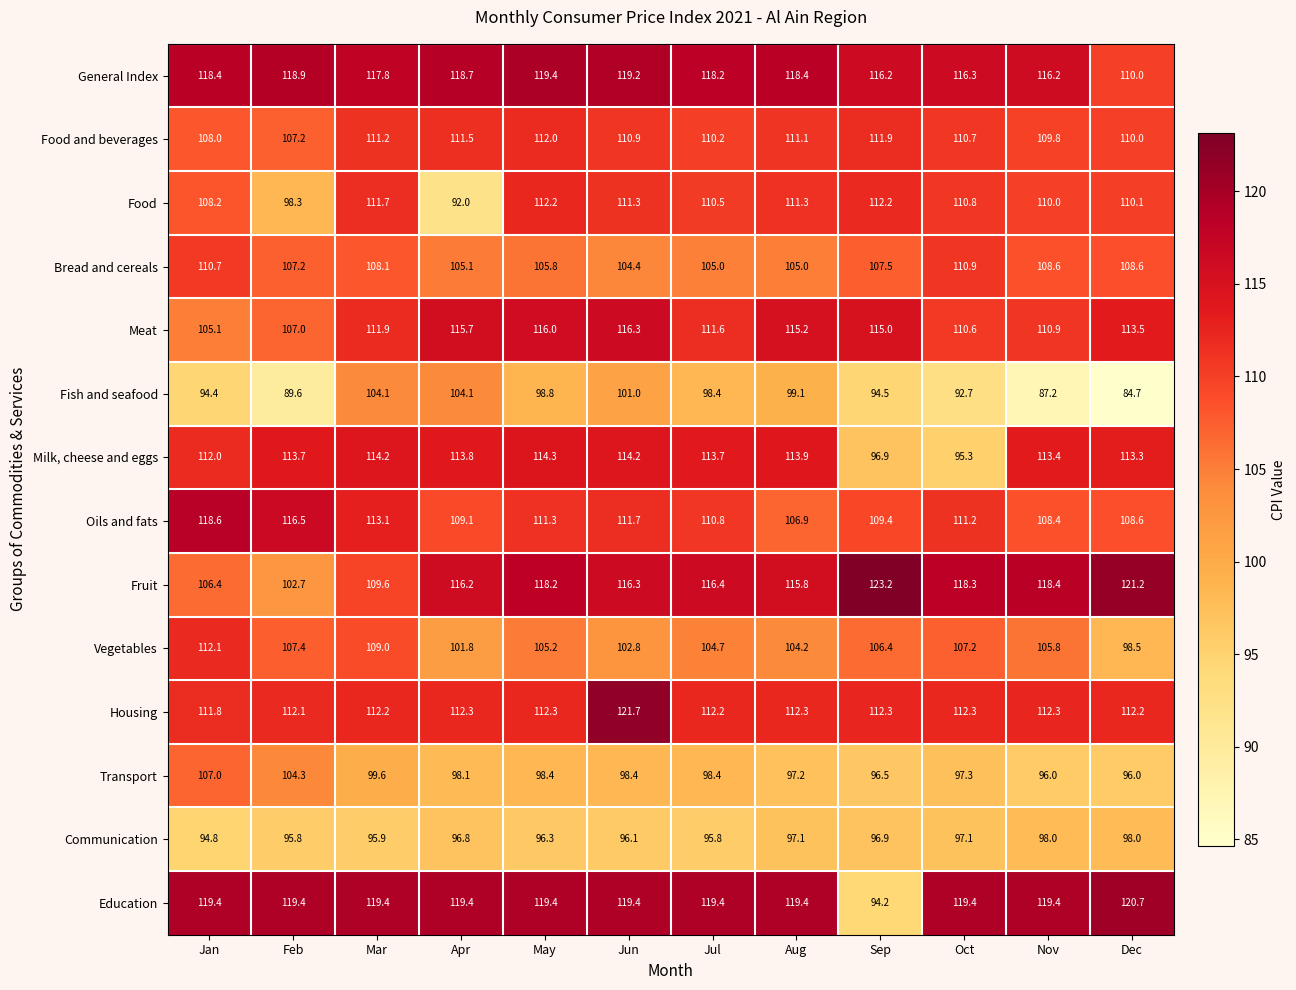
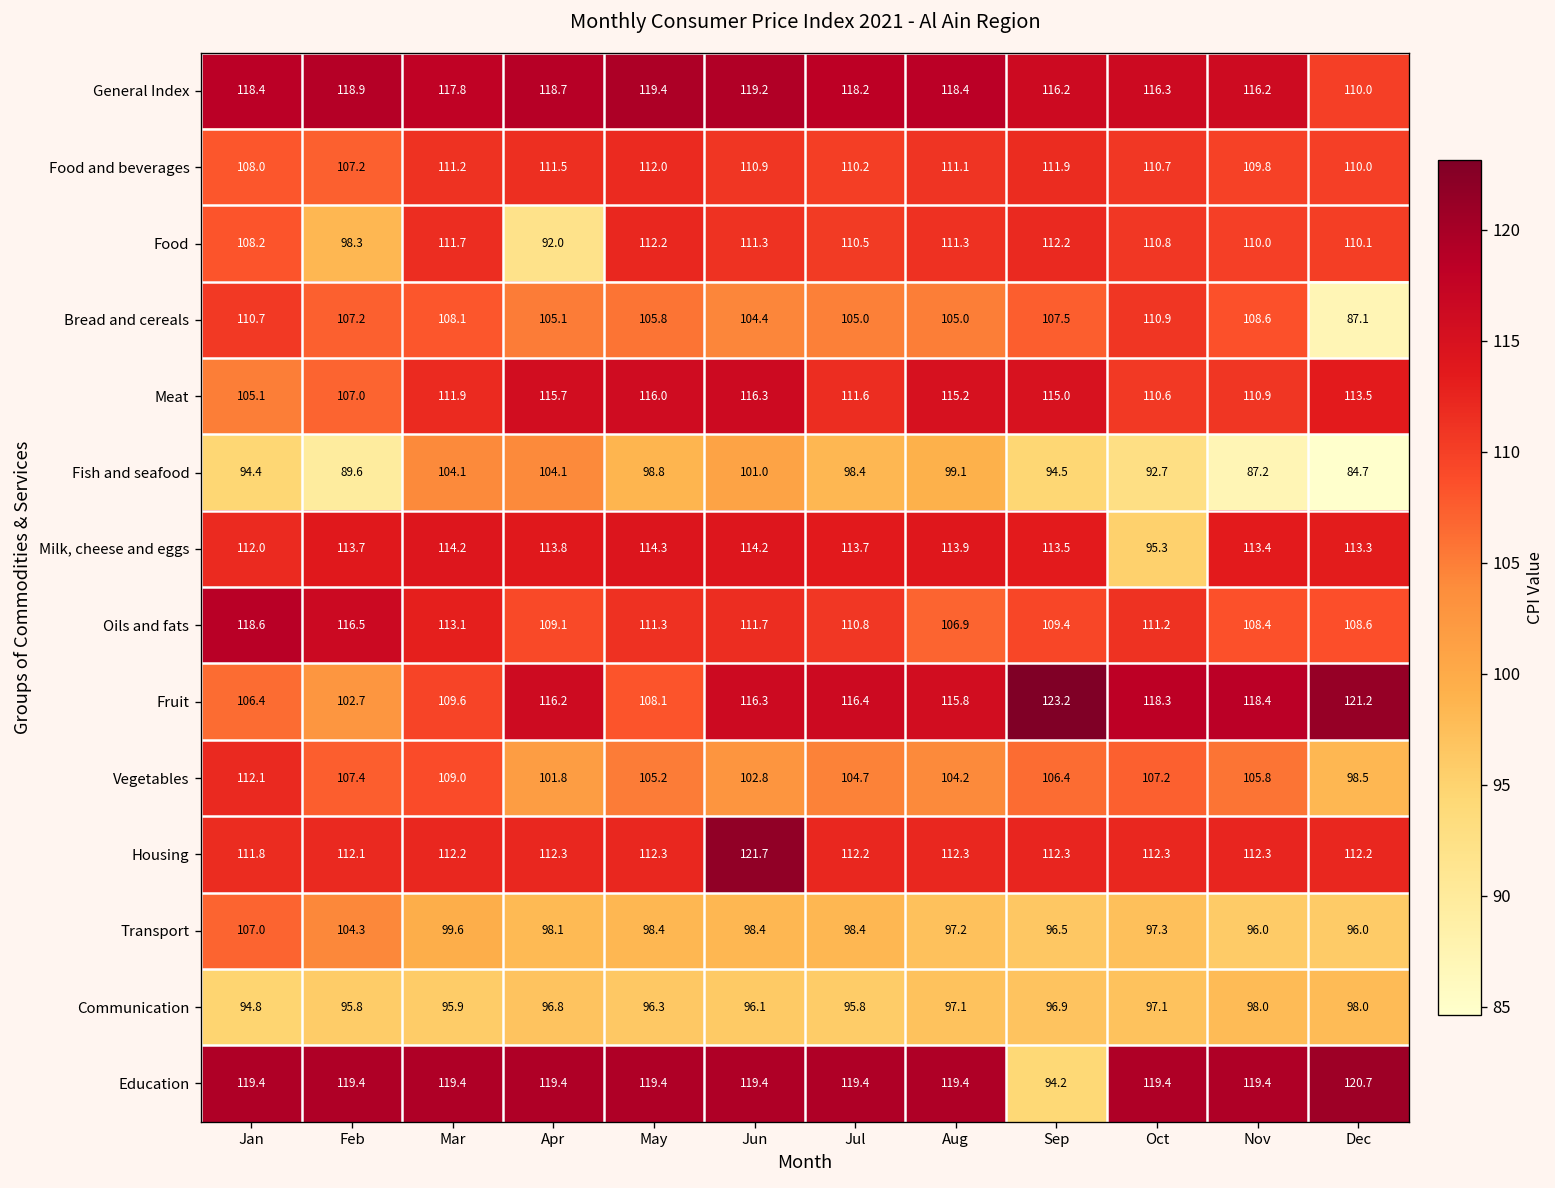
  {
    "General Index": {
      "Jan": 118.4,
      "Feb": 118.9,
      "Mar": 117.8,
      "Apr": 118.7,
      "May": 119.4,
      "Jun": 119.2,
      "Jul": 118.2,
      "Aug": 118.4,
      "Sep": 116.2,
      "Oct": 116.3,
      "Nov": 116.2,
      "Dec": 110.0
    },
    "Food and beverages": {
      "Jan": 108.0,
      "Feb": 107.2,
      "Mar": 111.2,
      "Apr": 111.5,
      "May": 112.0,
      "Jun": 110.9,
      "Jul": 110.2,
      "Aug": 111.1,
      "Sep": 111.9,
      "Oct": 110.7,
      "Nov": 109.8,
      "Dec": 110.0
    },
    "Food": {
      "Jan": 108.2,
      "Feb": 98.3,
      "Mar": 111.7,
      "Apr": 92.0,
      "May": 112.2,
      "Jun": 111.3,
      "Jul": 110.5,
      "Aug": 111.3,
      "Sep": 112.2,
      "Oct": 110.8,
      "Nov": 110.0,
      "Dec": 110.1
    },
    "Bread and cereals": {
      "Jan": 110.7,
      "Feb": 107.2,
      "Mar": 108.1,
      "Apr": 105.1,
      "May": 105.8,
      "Jun": 104.4,
      "Jul": 105.0,
      "Aug": 105.0,
      "Sep": 107.5,
      "Oct": 110.9,
      "Nov": 108.6,
-     "Dec": 108.6
+     "Dec": 87.1
    },
    "Meat": {
      "Jan": 105.1,
      "Feb": 107.0,
      "Mar": 111.9,
      "Apr": 115.7,
      "May": 116.0,
      "Jun": 116.3,
      "Jul": 111.6,
      "Aug": 115.2,
      "Sep": 115.0,
      "Oct": 110.6,
      "Nov": 110.9,
      "Dec": 113.5
    },
    "Fish and seafood": {
      "Jan": 94.4,
      "Feb": 89.6,
      "Mar": 104.1,
      "Apr": 104.1,
      "May": 98.8,
      "Jun": 101.0,
      "Jul": 98.4,
      "Aug": 99.1,
      "Sep": 94.5,
      "Oct": 92.7,
      "Nov": 87.2,
      "Dec": 84.7
    },
    "Milk, cheese and eggs": {
      "Jan": 112.0,
      "Feb": 113.7,
      "Mar": 114.2,
      "Apr": 113.8,
      "May": 114.3,
      "Jun": 114.2,
      "Jul": 113.7,
      "Aug": 113.9,
-     "Sep": 96.9,
+     "Sep": 113.5,
      "Oct": 95.3,
      "Nov": 113.4,
      "Dec": 113.3
    },
    "Oils and fats": {
      "Jan": 118.6,
      "Feb": 116.5,
      "Mar": 113.1,
      "Apr": 109.1,
      "May": 111.3,
      "Jun": 111.7,
      "Jul": 110.8,
      "Aug": 106.9,
      "Sep": 109.4,
      "Oct": 111.2,
      "Nov": 108.4,
      "Dec": 108.6
    },
    "Fruit": {
      "Jan": 106.4,
      "Feb": 102.7,
      "Mar": 109.6,
      "Apr": 116.2,
-     "May": 118.2,
+     "May": 108.1,
      "Jun": 116.3,
      "Jul": 116.4,
      "Aug": 115.8,
      "Sep": 123.2,
      "Oct": 118.3,
      "Nov": 118.4,
      "Dec": 121.2
    },
    "Vegetables": {
      "Jan": 112.1,
      "Feb": 107.4,
      "Mar": 109.0,
      "Apr": 101.8,
      "May": 105.2,
      "Jun": 102.8,
      "Jul": 104.7,
      "Aug": 104.2,
      "Sep": 106.4,
      "Oct": 107.2,
      "Nov": 105.8,
      "Dec": 98.5
    },
    "Housing": {
      "Jan": 111.8,
      "Feb": 112.1,
      "Mar": 112.2,
      "Apr": 112.3,
      "May": 112.3,
      "Jun": 121.7,
      "Jul": 112.2,
      "Aug": 112.3,
      "Sep": 112.3,
      "Oct": 112.3,
      "Nov": 112.3,
      "Dec": 112.2
    },
    "Transport": {
      "Jan": 107.0,
      "Feb": 104.3,
      "Mar": 99.6,
      "Apr": 98.1,
      "May": 98.4,
      "Jun": 98.4,
      "Jul": 98.4,
      "Aug": 97.2,
      "Sep": 96.5,
      "Oct": 97.3,
      "Nov": 96.0,
      "Dec": 96.0
    },
    "Communication": {
      "Jan": 94.8,
      "Feb": 95.8,
      "Mar": 95.9,
      "Apr": 96.8,
      "May": 96.3,
      "Jun": 96.1,
      "Jul": 95.8,
      "Aug": 97.1,
      "Sep": 96.9,
      "Oct": 97.1,
      "Nov": 98.0,
      "Dec": 98.0
    },
    "Education": {
      "Jan": 119.4,
      "Feb": 119.4,
      "Mar": 119.4,
      "Apr": 119.4,
      "May": 119.4,
      "Jun": 119.4,
      "Jul": 119.4,
      "Aug": 119.4,
      "Sep": 94.2,
      "Oct": 119.4,
      "Nov": 119.4,
      "Dec": 120.7
    }
  }
